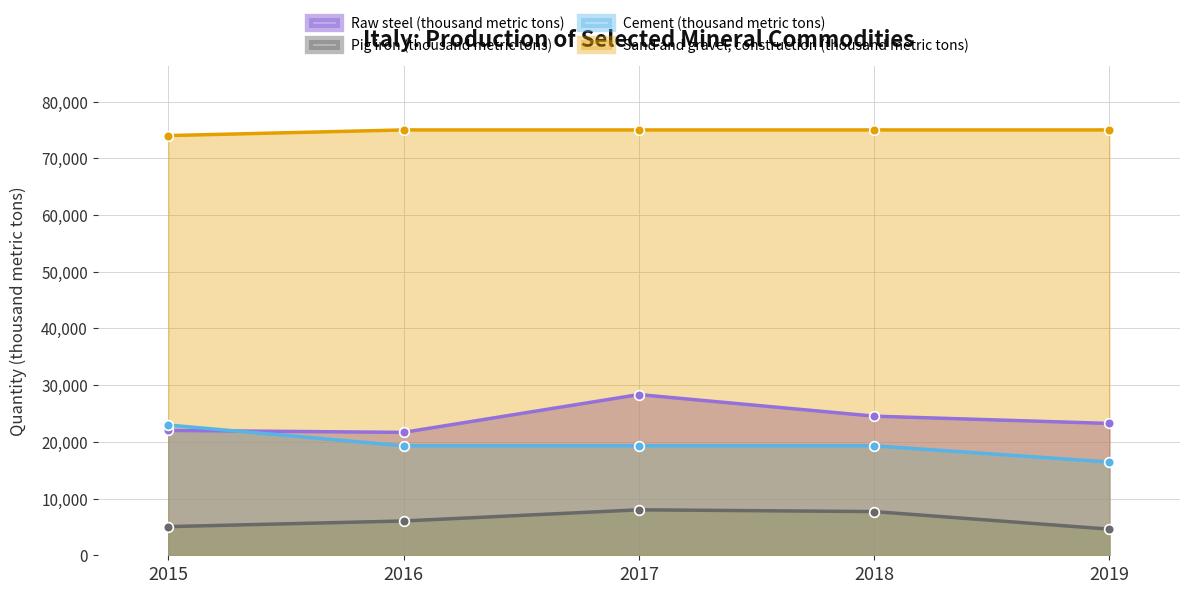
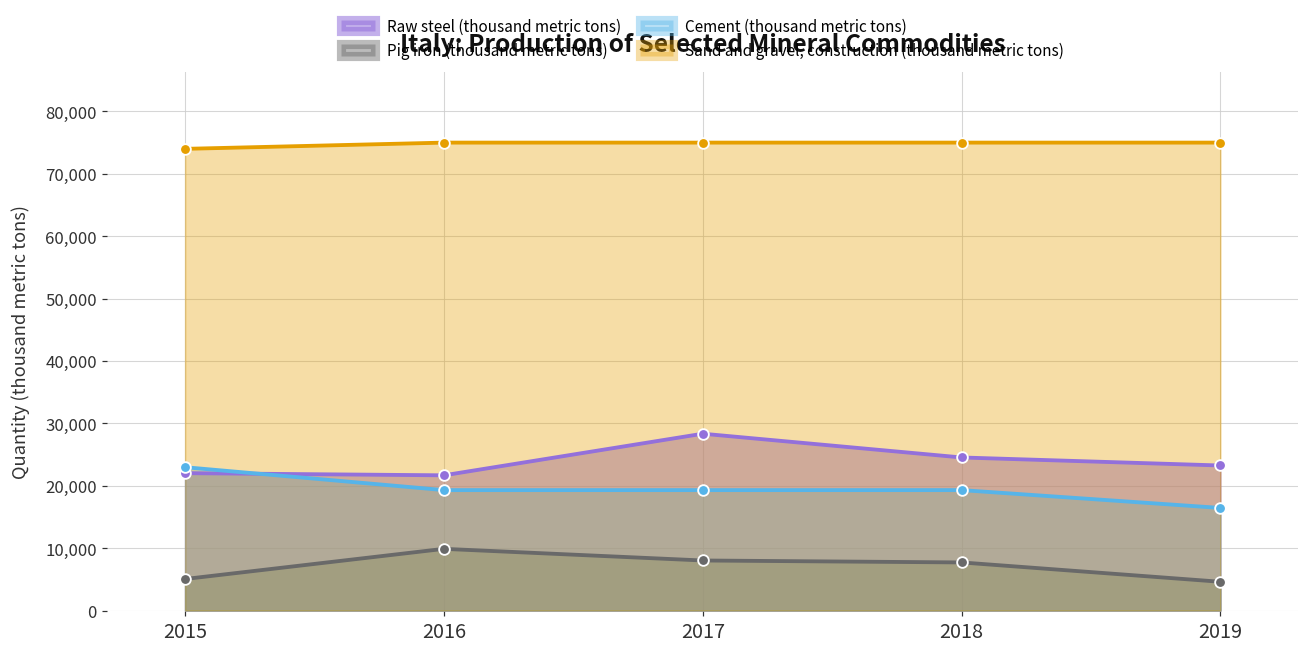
  {
    "Raw steel (thousand metric tons)": {
      "2015": "22,000",
      "2016": "22,000",
      "2017": "28,000",
      "2018": "25,000",
      "2019": "23,000"
    },
    "Pig iron (thousand metric tons)": {
      "2015": "5,000",
-     "2016": "6,000",
+     "2016": "10,000",
      "2017": "8,000",
      "2018": "8,000",
      "2019": "5,000"
    },
    "Cement (thousand metric tons)": {
      "2015": "23,000",
      "2016": "19,000",
      "2017": "19,000",
      "2018": "19,000",
      "2019": "16,000"
    },
    "Sand and gravel, construction (thousand metric tons)": {
      "2015": "74,000",
      "2016": "75,000",
      "2017": "75,000",
      "2018": "75,000",
      "2019": "75,000"
    }
  }
